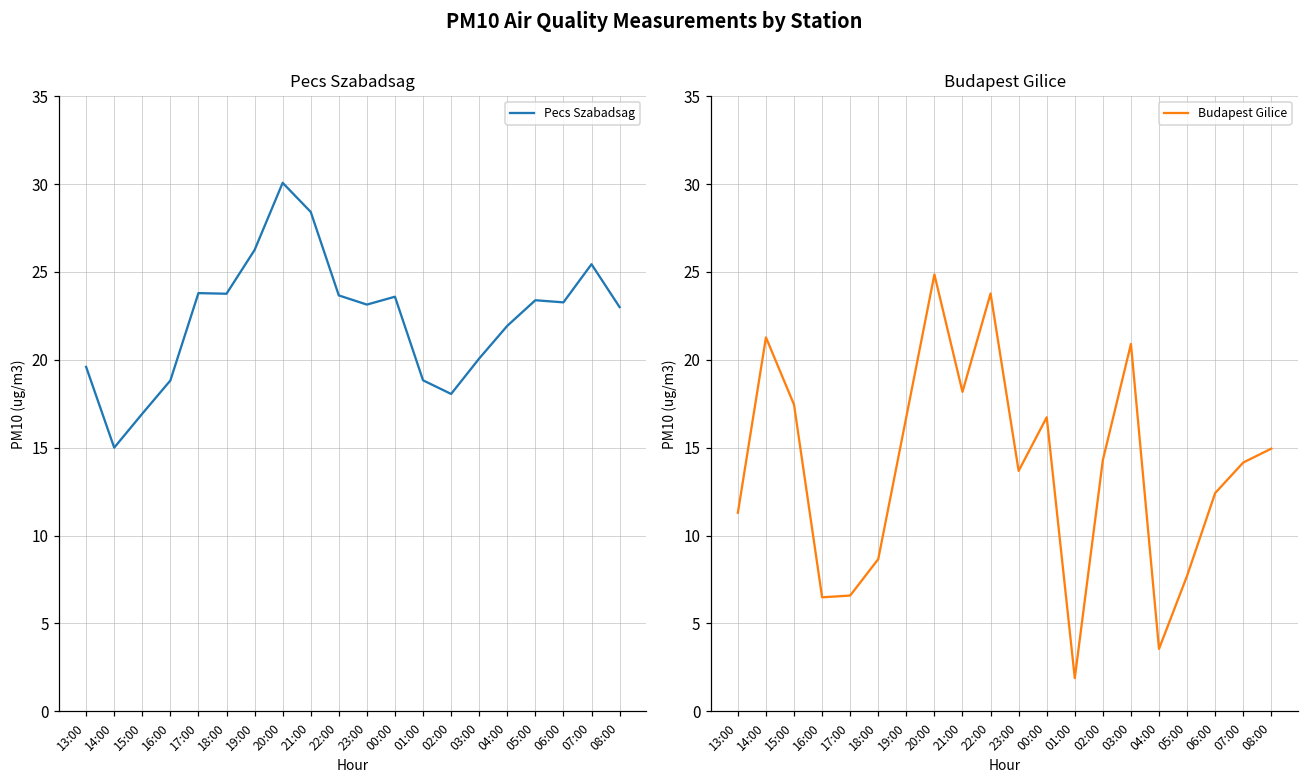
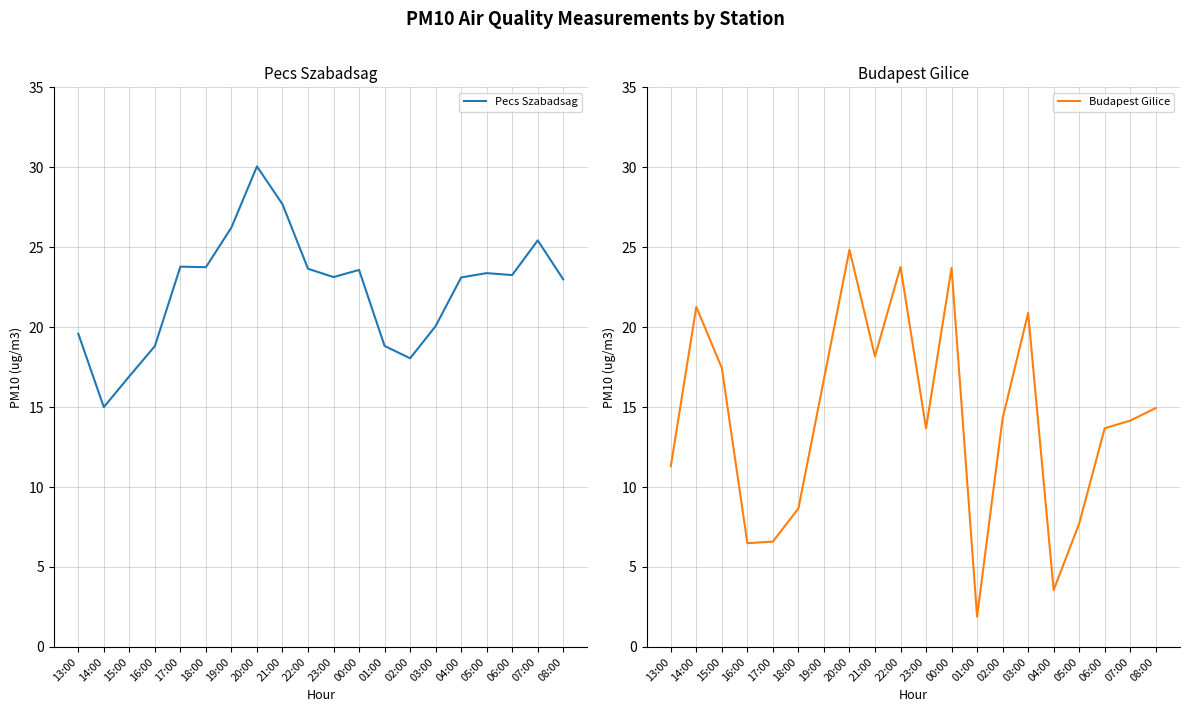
  {
    "Pecs Szabadsag": {
      "13:00": 19.6,
      "14:00": 15.0,
      "15:00": 16.9,
      "16:00": 18.8,
      "17:00": 23.8,
      "18:00": 23.7,
      "19:00": 26.2,
      "20:00": 30.1,
-     "21:00": 28.4,
+     "21:00": 27.7,
      "22:00": 23.7,
      "23:00": 23.1,
      "00:00": 23.6,
      "01:00": 18.8,
      "02:00": 18.1,
      "03:00": 20.1,
-     "04:00": 21.9,
+     "04:00": 23.1,
      "05:00": 23.4,
      "06:00": 23.3,
      "07:00": 25.4,
      "08:00": 23.0
    },
    "Budapest Gilice": {
      "13:00": 11.3,
      "14:00": 21.3,
      "15:00": 17.4,
      "16:00": 6.5,
      "17:00": 6.6,
      "18:00": 8.7,
      "19:00": 16.7,
      "20:00": 24.8,
      "21:00": 18.2,
      "22:00": 23.8,
      "23:00": 13.7,
-     "00:00": 16.7,
+     "00:00": 23.7,
      "01:00": 1.9,
      "02:00": 14.3,
      "03:00": 20.9,
      "04:00": 3.6,
      "05:00": 7.7,
-     "06:00": 12.4,
+     "06:00": 13.7,
      "07:00": 14.2,
      "08:00": 14.9
    }
  }
